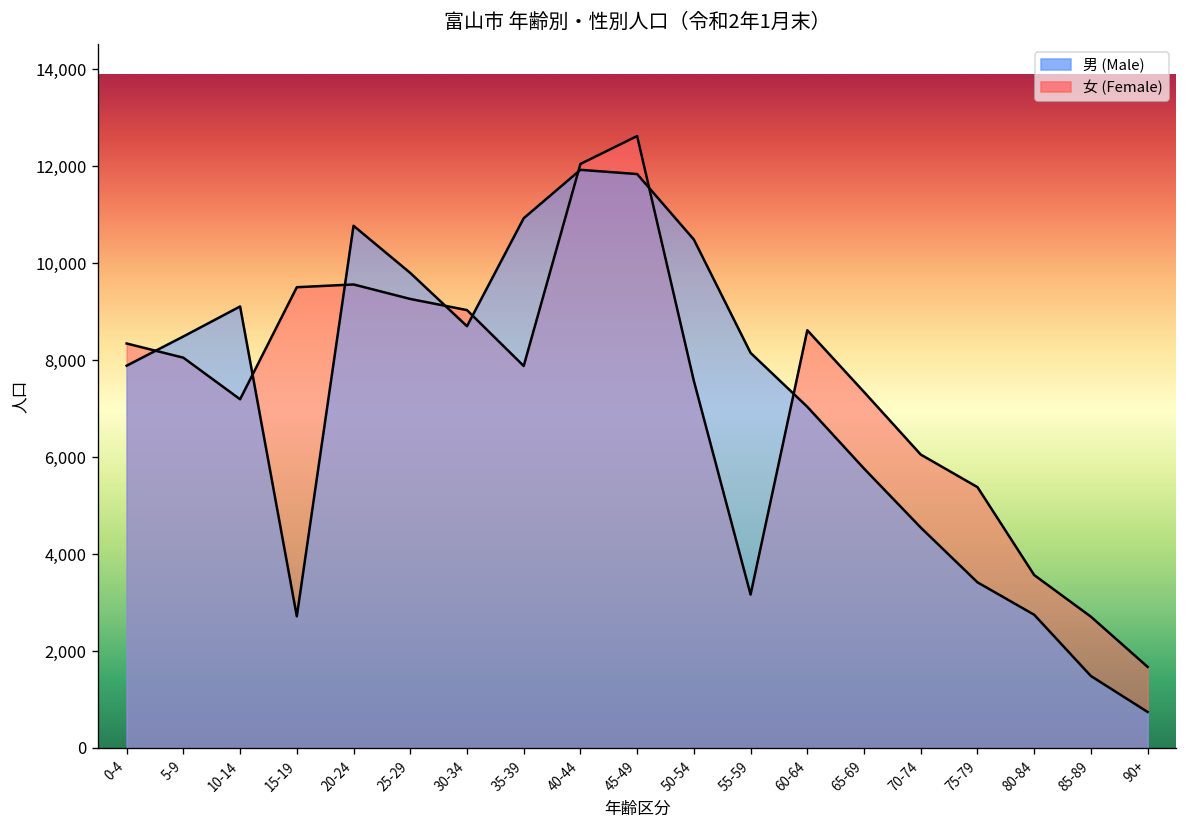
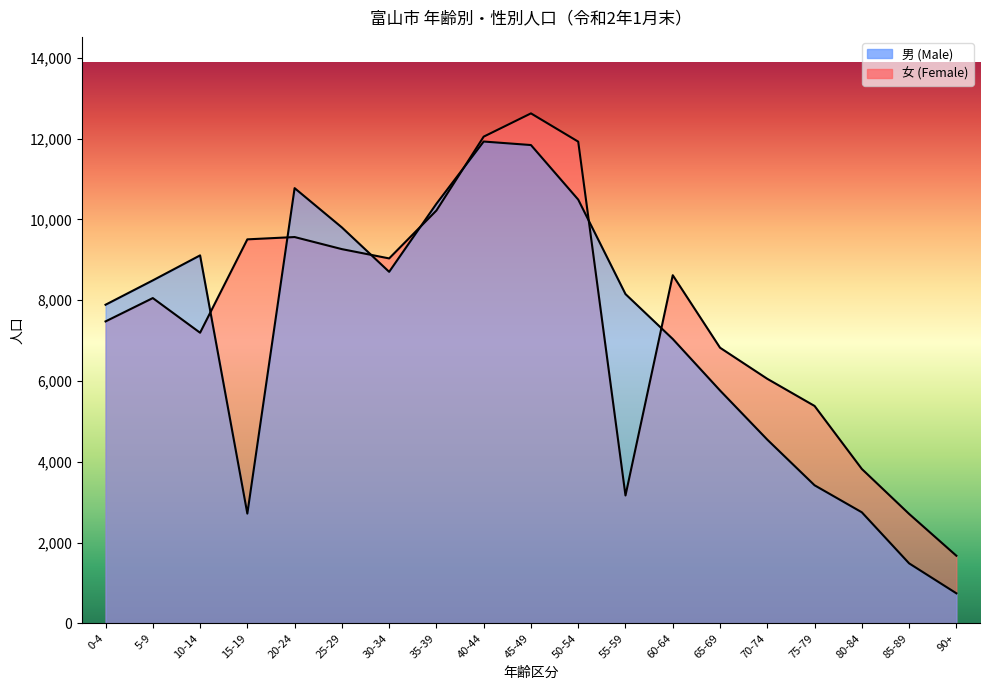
  {
    "女 (Female)": {
-     "0-4": "8,300",
+     "0-4": "7,500",
      "5-9": "8,100",
      "10-14": "7,200",
      "15-19": "9,500",
      "20-24": "9,600",
      "25-29": "9,300",
      "30-34": "9,000",
-     "35-39": "7,900",
+     "35-39": "10,200",
      "40-44": "12,100",
      "45-49": "12,600",
-     "50-54": "7,600",
+     "50-54": "11,900",
      "55-59": "3,200",
      "60-64": "8,600",
-     "65-69": "7,300",
+     "65-69": "6,800",
      "70-74": "6,100",
      "75-79": "5,400",
-     "80-84": "3,600",
+     "80-84": "3,800",
      "85-89": "2,700",
      "90+": "1,700"
    },
    "男 (Male)": {
      "0-4": "7,900",
      "5-9": "8,500",
      "10-14": "9,100",
      "15-19": "2,700",
      "20-24": "10,800",
      "25-29": "9,800",
      "30-34": "8,700",
-     "35-39": "10,900",
+     "35-39": "10,400",
      "40-44": "11,900",
      "45-49": "11,800",
      "50-54": "10,500",
      "55-59": "8,200",
      "60-64": "7,000",
      "65-69": "5,800",
      "70-74": "4,500",
      "75-79": "3,400",
      "80-84": "2,700",
      "85-89": "1,500",
      "90+": "700"
    }
  }
